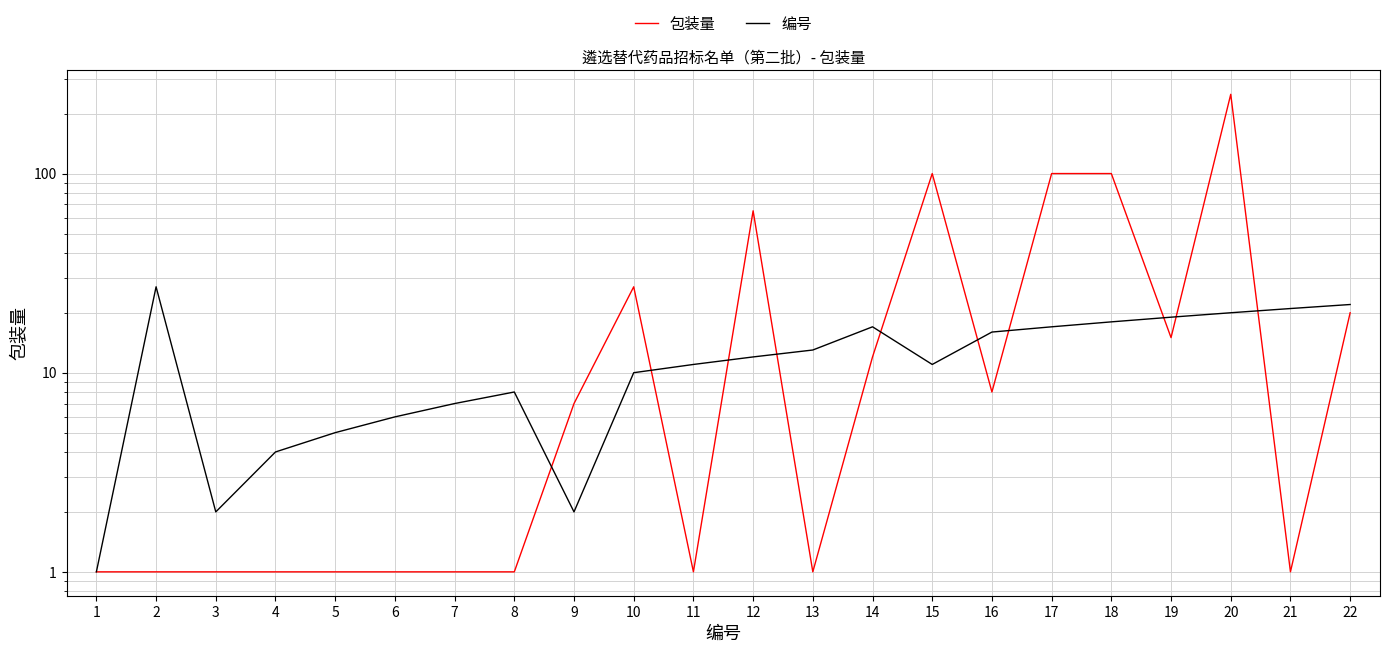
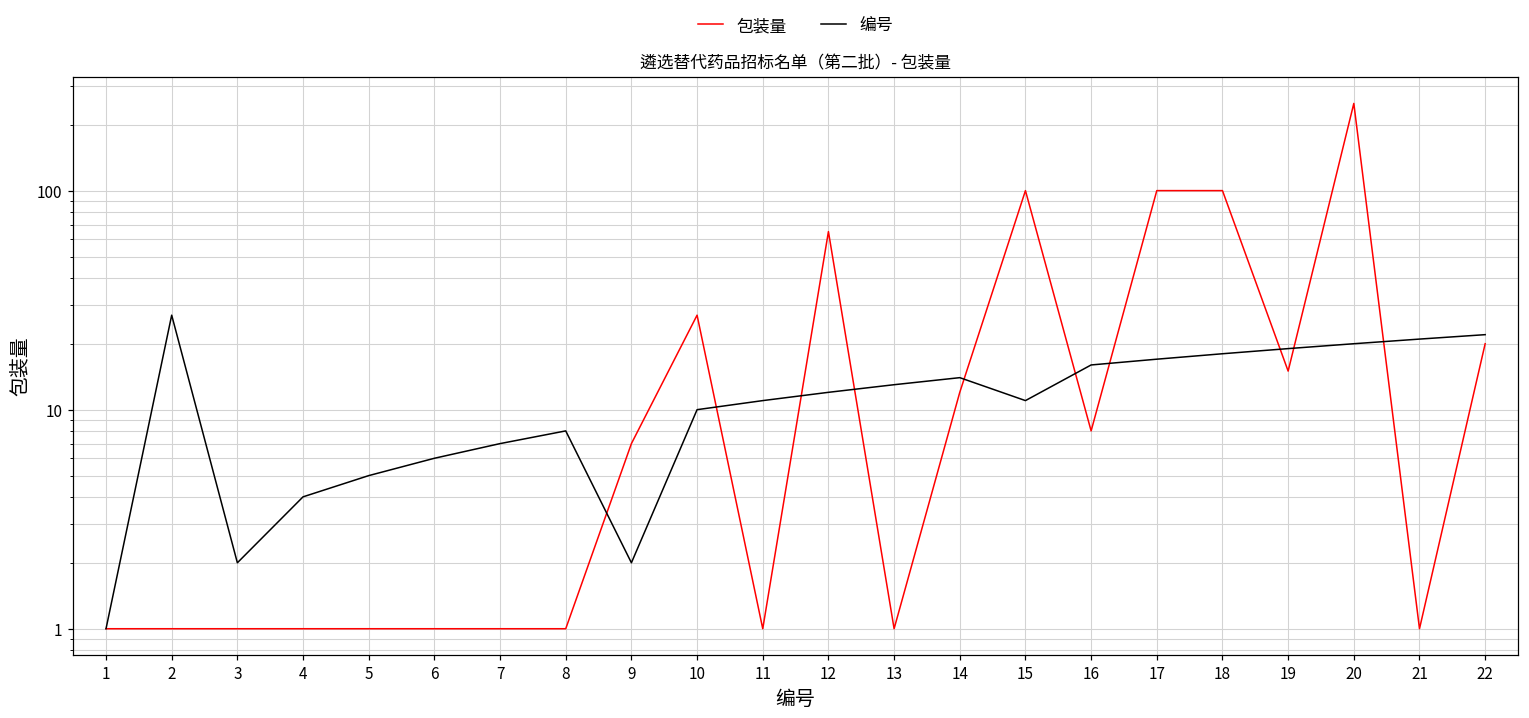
  {
    "包装量": {
      "2": 1,
      "3": 1,
      "4": 1,
      "5": 1,
      "6": 1,
      "7": 1,
      "8": 1,
      "9": 7,
      "10": 27,
      "11": 1,
      "12": 65,
      "13": 1,
      "14": 12,
      "15": 100,
      "16": 8,
      "17": 100,
      "18": 100,
      "19": 15,
      "20": 250,
      "21": 1,
      "22": 20
    },
    "编号": {
      "2": 27,
      "3": 2,
      "4": 4,
      "5": 5,
      "6": 6,
      "7": 7,
      "8": 8,
      "9": 2,
      "10": 10,
      "11": 11,
      "12": 12,
      "13": 13,
-     "14": 17,
+     "14": 14,
      "15": 11,
      "16": 16,
      "17": 17,
      "18": 18,
      "19": 19,
      "20": 20,
      "21": 21,
      "22": 22
    }
  }
